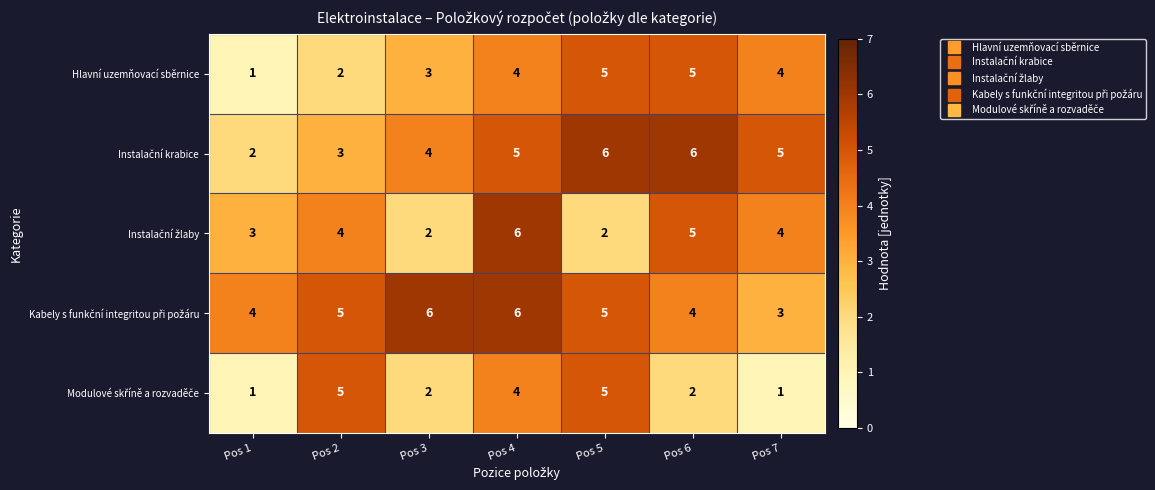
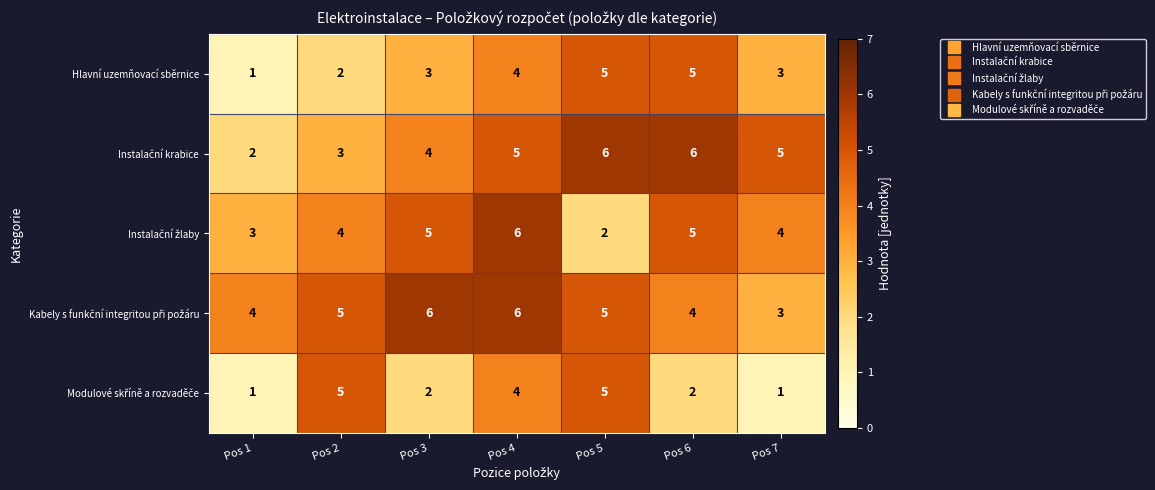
  {
    "Hlavní uzemňovací sběrnice": {
      "Pos 1": 1,
      "Pos 2": 2,
      "Pos 3": 3,
      "Pos 4": 4,
      "Pos 5": 5,
      "Pos 6": 5,
-     "Pos 7": 4
+     "Pos 7": 3
    },
    "Instalační krabice": {
      "Pos 1": 2,
      "Pos 2": 3,
      "Pos 3": 4,
      "Pos 4": 5,
      "Pos 5": 6,
      "Pos 6": 6,
      "Pos 7": 5
    },
    "Instalační žlaby": {
      "Pos 1": 3,
      "Pos 2": 4,
-     "Pos 3": 2,
+     "Pos 3": 5,
      "Pos 4": 6,
      "Pos 5": 2,
      "Pos 6": 5,
      "Pos 7": 4
    },
    "Kabely s funkční integritou při požáru": {
      "Pos 1": 4,
      "Pos 2": 5,
      "Pos 3": 6,
      "Pos 4": 6,
      "Pos 5": 5,
      "Pos 6": 4,
      "Pos 7": 3
    },
    "Modulové skříně a rozvaděče": {
      "Pos 1": 1,
      "Pos 2": 5,
      "Pos 3": 2,
      "Pos 4": 4,
      "Pos 5": 5,
      "Pos 6": 2,
      "Pos 7": 1
    }
  }
